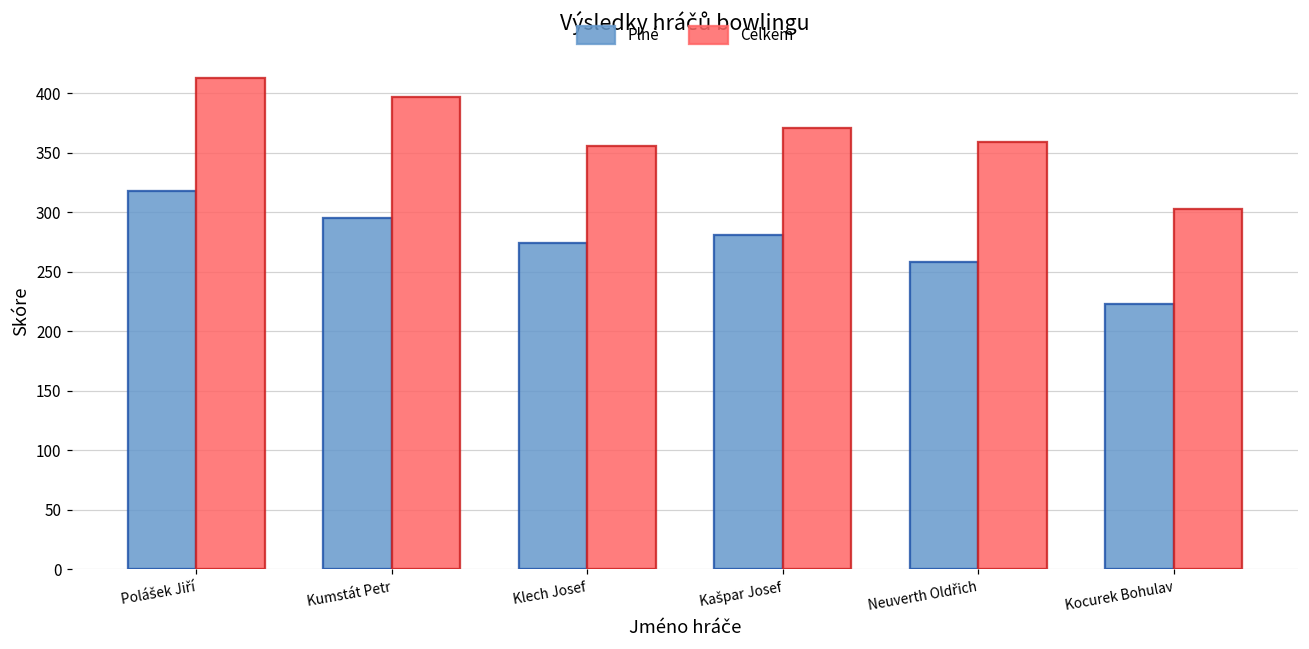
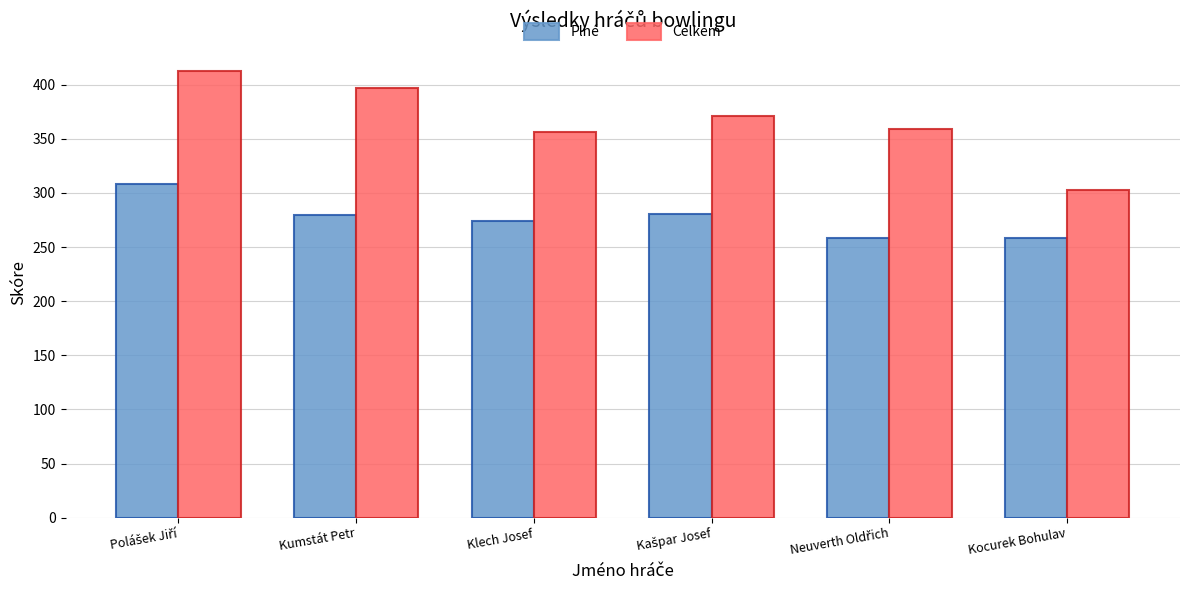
  {
    "Plné": {
-     "Polášek Jiří": 318,
-     "Kumstát Petr": 295,
+     "Polášek Jiří": 308,
+     "Kumstát Petr": 280,
      "Klech Josef": 274,
      "Kašpar Josef": 281,
      "Neuverth Oldřich": 258,
-     "Kocurek Bohulav": 223
+     "Kocurek Bohulav": 258
    },
    "Celkem": {
      "Polášek Jiří": 413,
      "Kumstát Petr": 397,
      "Klech Josef": 356,
      "Kašpar Josef": 371,
      "Neuverth Oldřich": 359,
      "Kocurek Bohulav": 303
    }
  }
